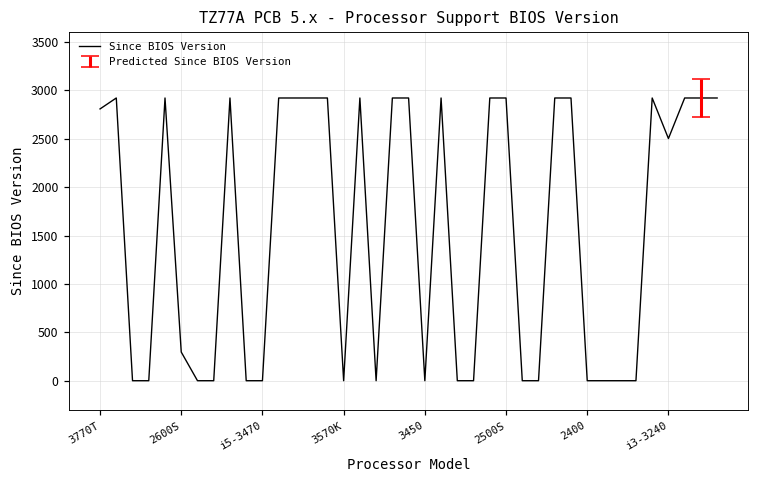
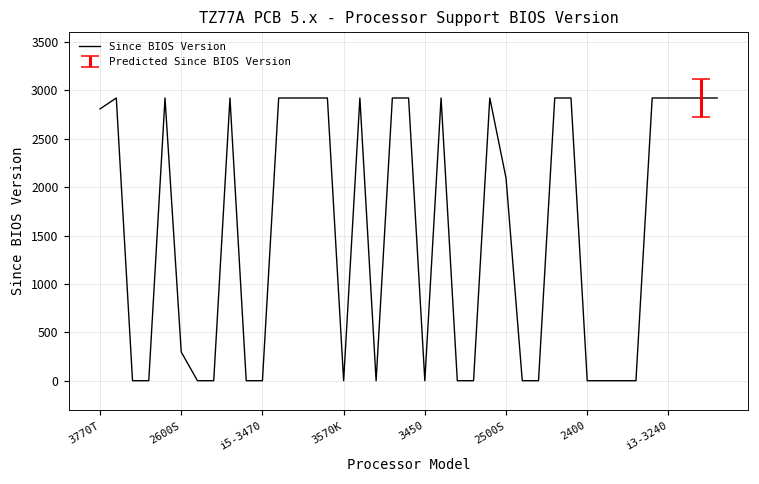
  {
    "Since BIOS Version": {
      "3770T": 2800,
      "2600S": 300,
      "i5-3470": 0,
      "3570K": 0,
      "3450": 0,
-     "2500S": 2900,
+     "2500S": 2100,
      "2400": 0,
-     "i3-3240": 2500
+     "i3-3240": 2900
    }
  }
